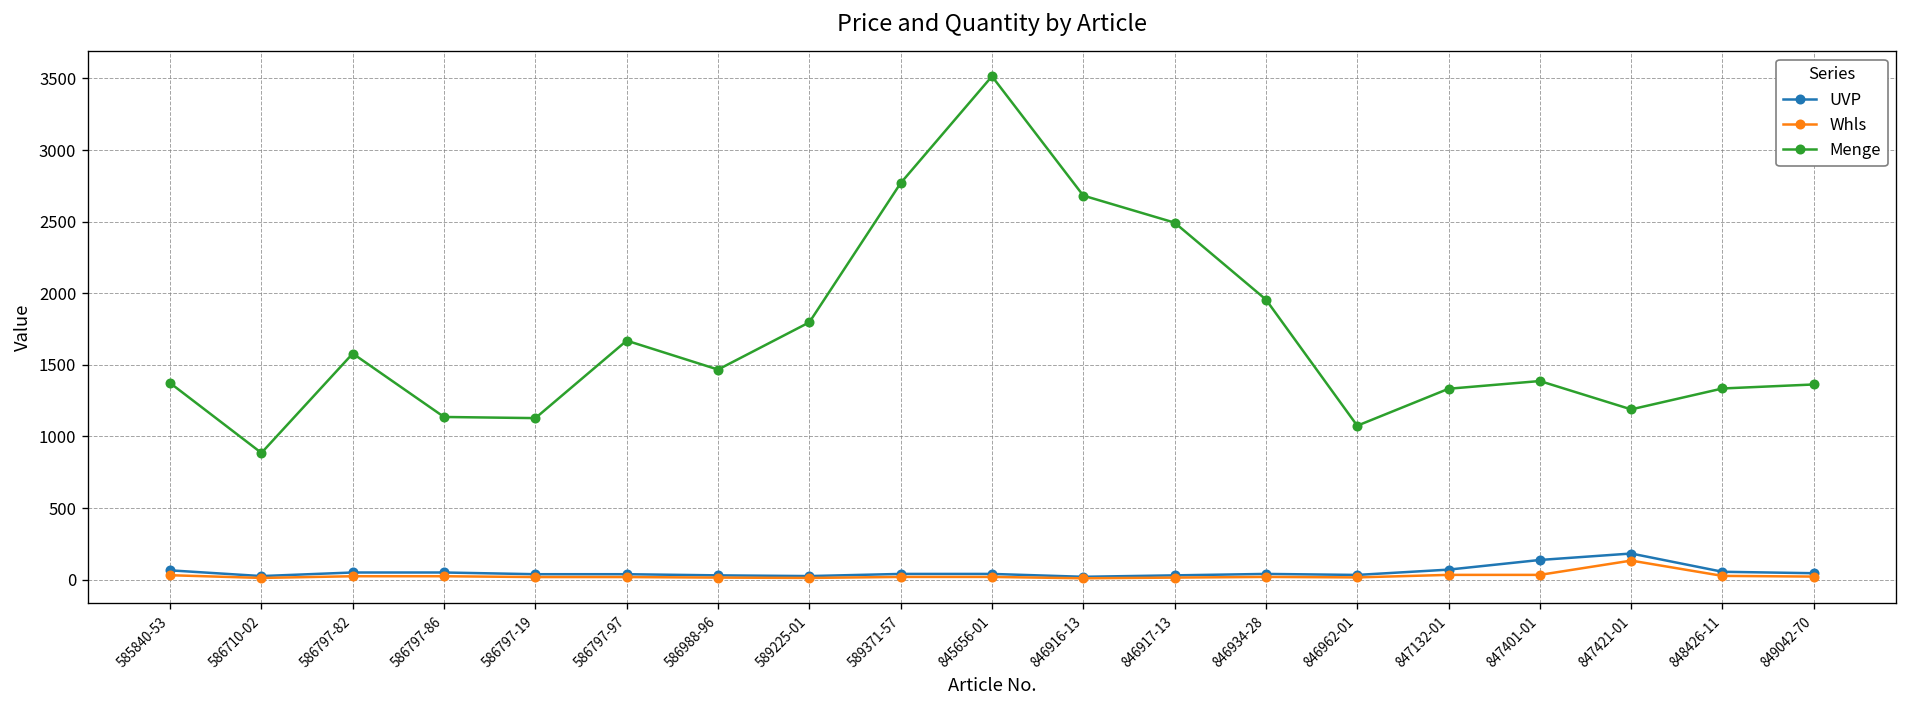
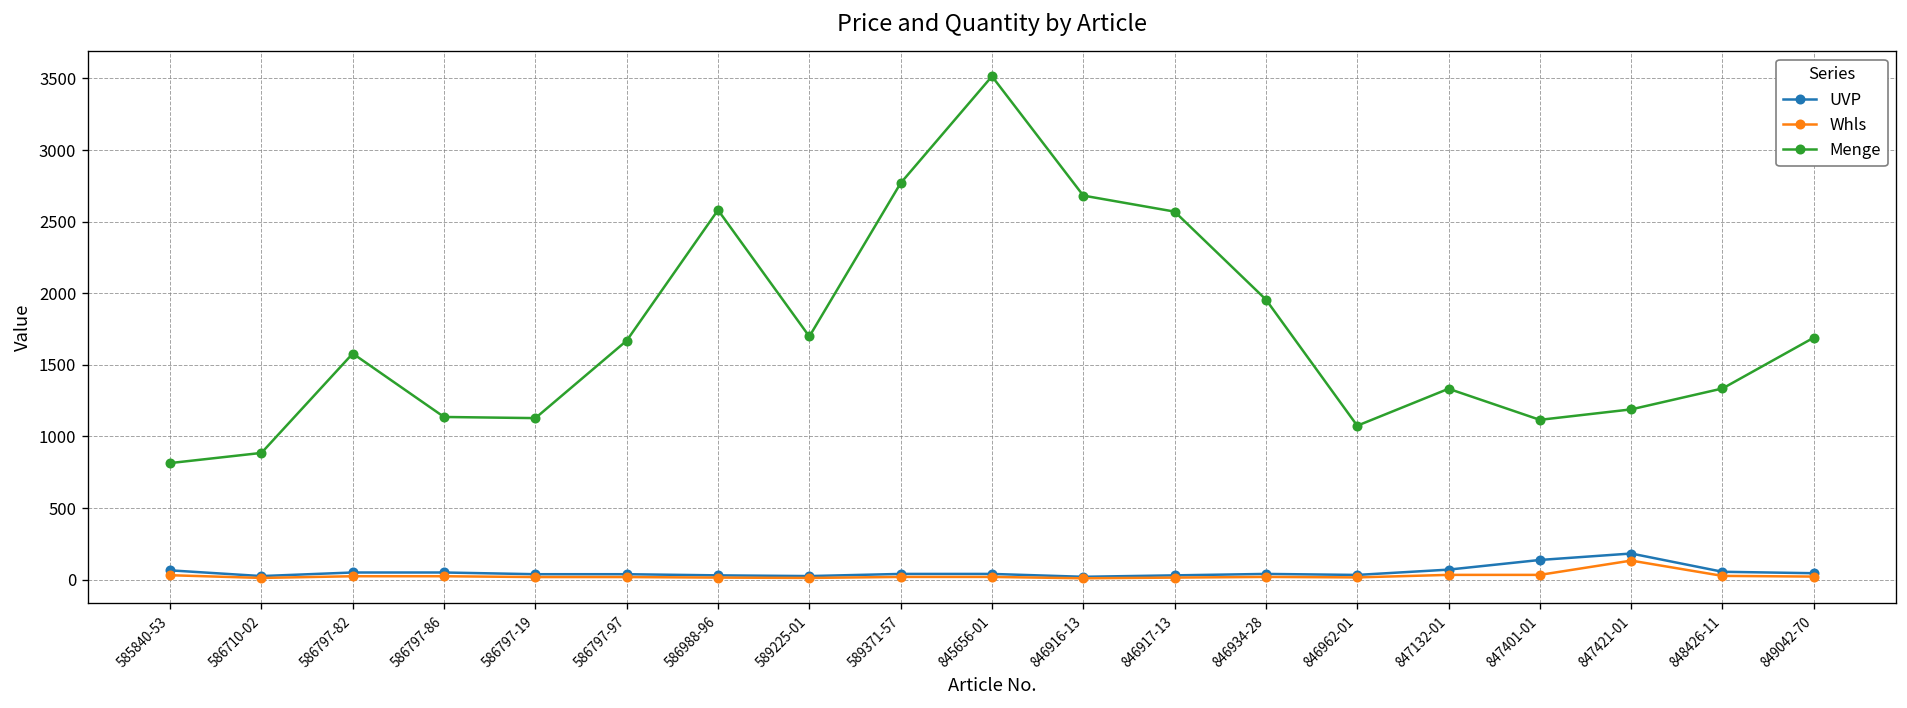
  {
    "UVP": {
      "585840-53": 60,
      "586797-82": 50,
      "586797-86": 50,
      "847132-01": 70,
      "847401-01": 140,
      "847421-01": 180,
      "848426-11": 50,
      "849042-70": 40
    },
    "Whls": {
      "585840-53": 30,
      "586797-82": 20,
      "586797-86": 20,
      "847132-01": 30,
      "847401-01": 30,
      "847421-01": 130,
      "848426-11": 30,
      "849042-70": 20
    },
    "Menge": {
-     "585840-53": 1370,
+     "585840-53": 810,
      "586710-02": 890,
      "586797-82": 1580,
      "586797-86": 1140,
      "586797-19": 1130,
      "586797-97": 1670,
-     "586988-96": 1470,
-     "589225-01": 1800,
+     "586988-96": 2580,
+     "589225-01": 1700,
      "589371-57": 2770,
      "845656-01": 3520,
      "846916-13": 2680,
-     "846917-13": 2490,
+     "846917-13": 2570,
      "846934-28": 1960,
      "846962-01": 1080,
      "847132-01": 1330,
-     "847401-01": 1390,
+     "847401-01": 1120,
      "847421-01": 1190,
      "848426-11": 1340,
-     "849042-70": 1360
+     "849042-70": 1690
    }
  }
